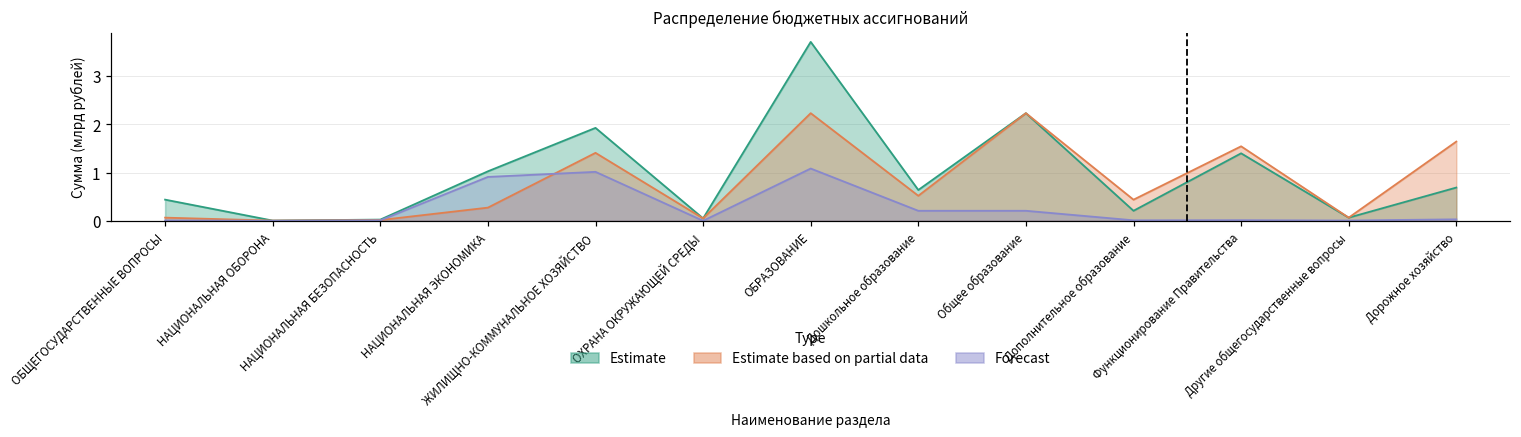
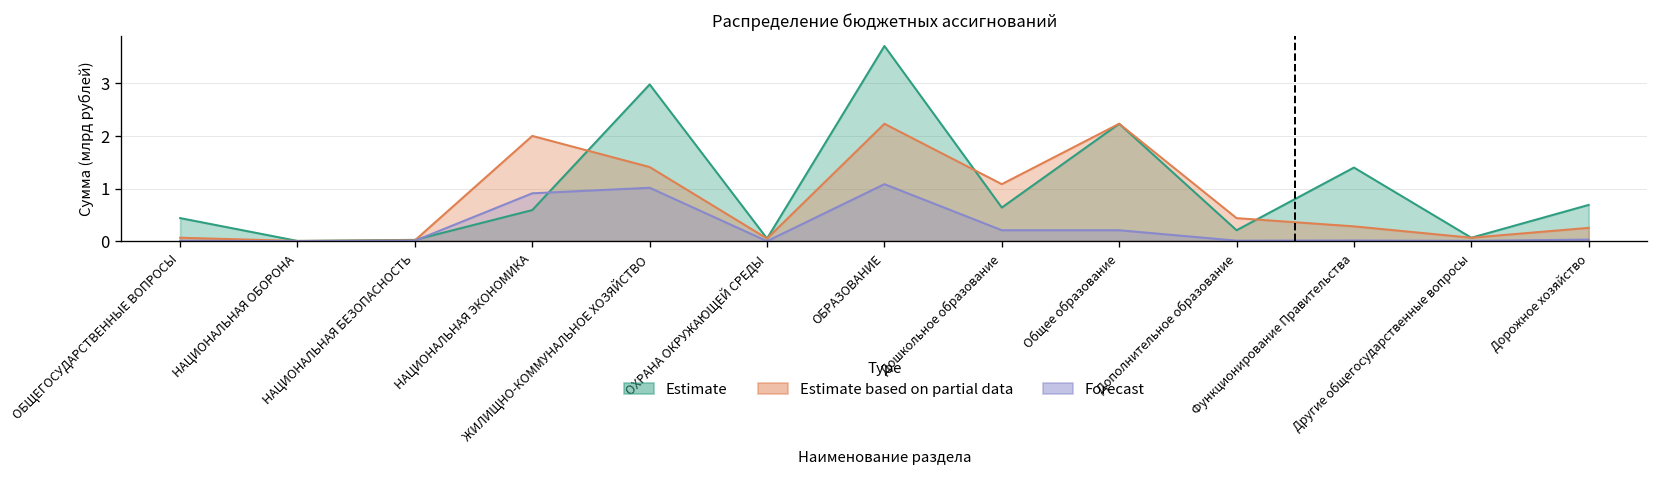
  {
    "Estimate": {
      "ОБЩЕГОСУДАРСТВЕННЫЕ ВОПРОСЫ": 0.4,
-     "НАЦИОНАЛЬНАЯ ЭКОНОМИКА": 1.0,
-     "ЖИЛИЩНО-КОММУНАЛЬНОЕ ХОЗЯЙСТВО": 1.9,
+     "НАЦИОНАЛЬНАЯ ЭКОНОМИКА": 0.6,
+     "ЖИЛИЩНО-КОММУНАЛЬНОЕ ХОЗЯЙСТВО": 3.0,
      "ОБРАЗОВАНИЕ": 3.7,
      "Дошкольное образование": 0.6,
      "Дополнительное образование": 0.2,
      "Функционирование Правительства": 1.4,
      "Дорожное хозяйство": 0.7
    },
    "Estimate based on partial data": {
-     "НАЦИОНАЛЬНАЯ ЭКОНОМИКА": 0.3,
+     "НАЦИОНАЛЬНАЯ ЭКОНОМИКА": 2.0,
      "ЖИЛИЩНО-КОММУНАЛЬНОЕ ХОЗЯЙСТВО": 1.4,
      "ОБРАЗОВАНИЕ": 2.2,
-     "Дошкольное образование": 0.5,
+     "Дошкольное образование": 1.1,
      "Дополнительное образование": 0.4,
-     "Функционирование Правительства": 1.5,
-     "Дорожное хозяйство": 1.6
+     "Функционирование Правительства": 0.3,
+     "Дорожное хозяйство": 0.3
    },
    "Forecast": {
      "НАЦИОНАЛЬНАЯ ЭКОНОМИКА": 0.9,
      "ЖИЛИЩНО-КОММУНАЛЬНОЕ ХОЗЯЙСТВО": 1.0,
      "ОБРАЗОВАНИЕ": 1.1,
      "Дошкольное образование": 0.2,
      "Общее образование": 0.2,
      "Дополнительное образование": 0.0,
      "Функционирование Правительства": 0.0,
      "Дорожное хозяйство": 0.0
    }
  }
